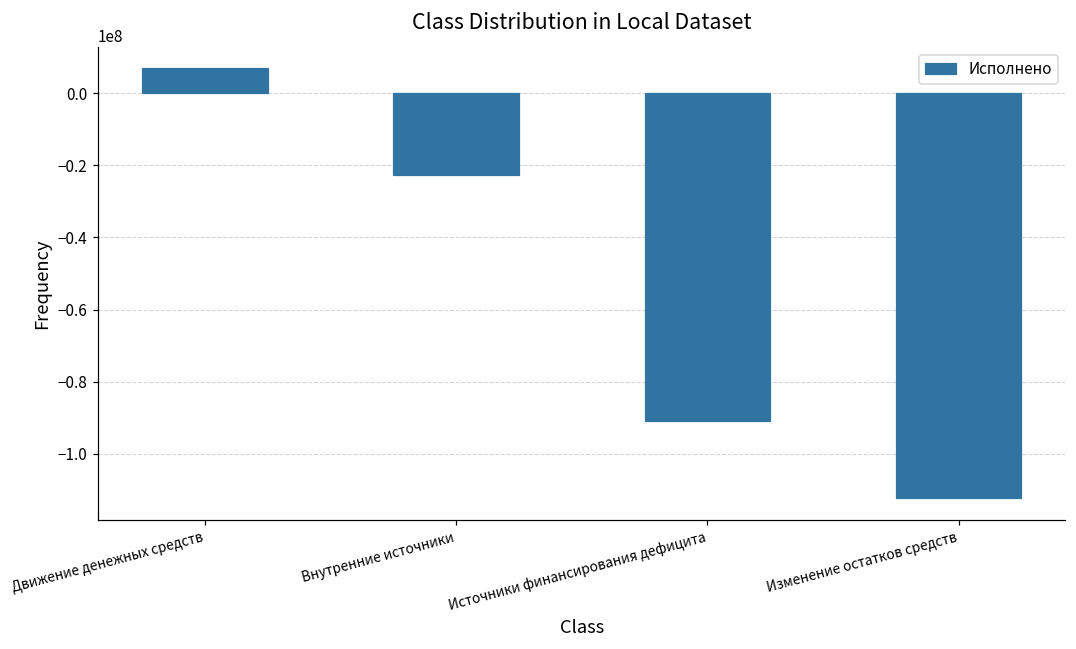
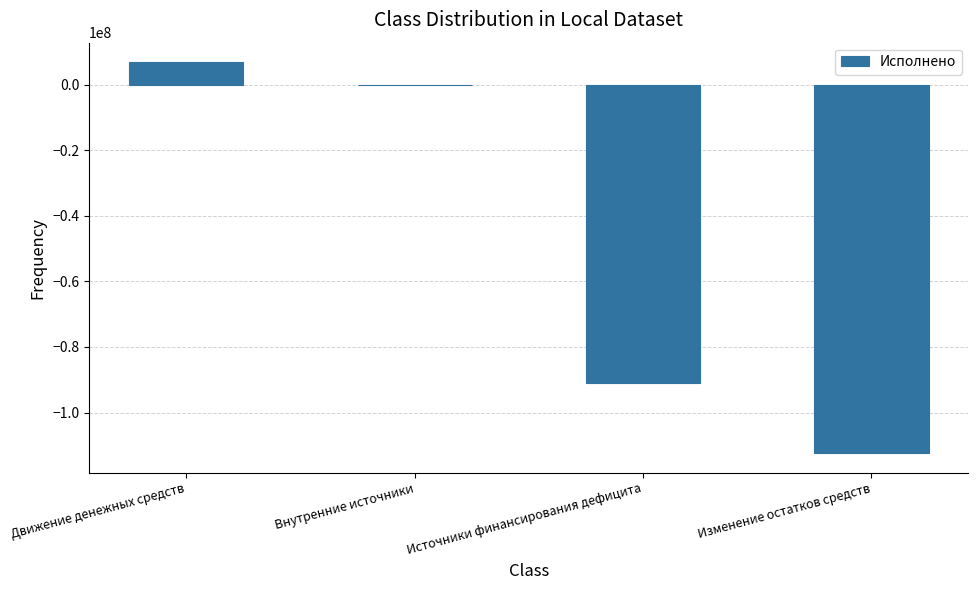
  {
    "Движение денежных средств": 7000000,
-   "Внутренние источники": -23000000,
+   "Внутренние источники": 0,
    "Источники финансирования дефицита": -91000000,
    "Изменение остатков средств": -112000000
  }
